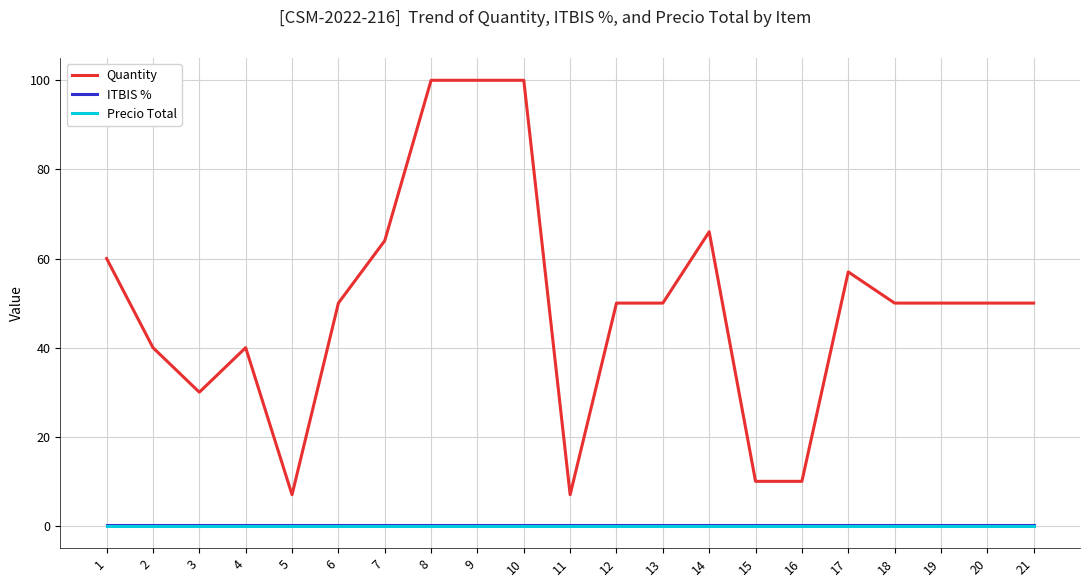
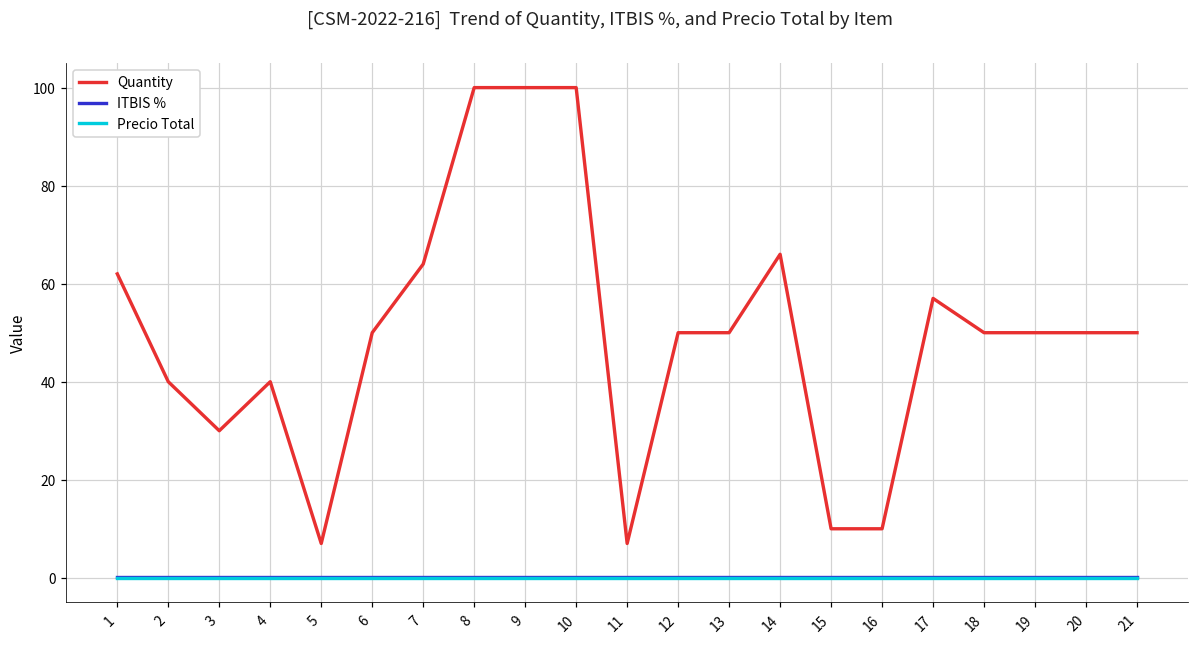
  {
    "Quantity": {
-     "1": 60,
+     "1": 62,
      "2": 40,
      "3": 30,
      "4": 40,
      "5": 7,
      "6": 50,
      "7": 64,
      "8": 100,
      "9": 100,
      "10": 100,
      "11": 7,
      "12": 50,
      "13": 50,
      "14": 66,
      "15": 10,
      "16": 10,
      "17": 57,
      "18": 50,
      "19": 50,
      "20": 50,
      "21": 50
    }
  }
